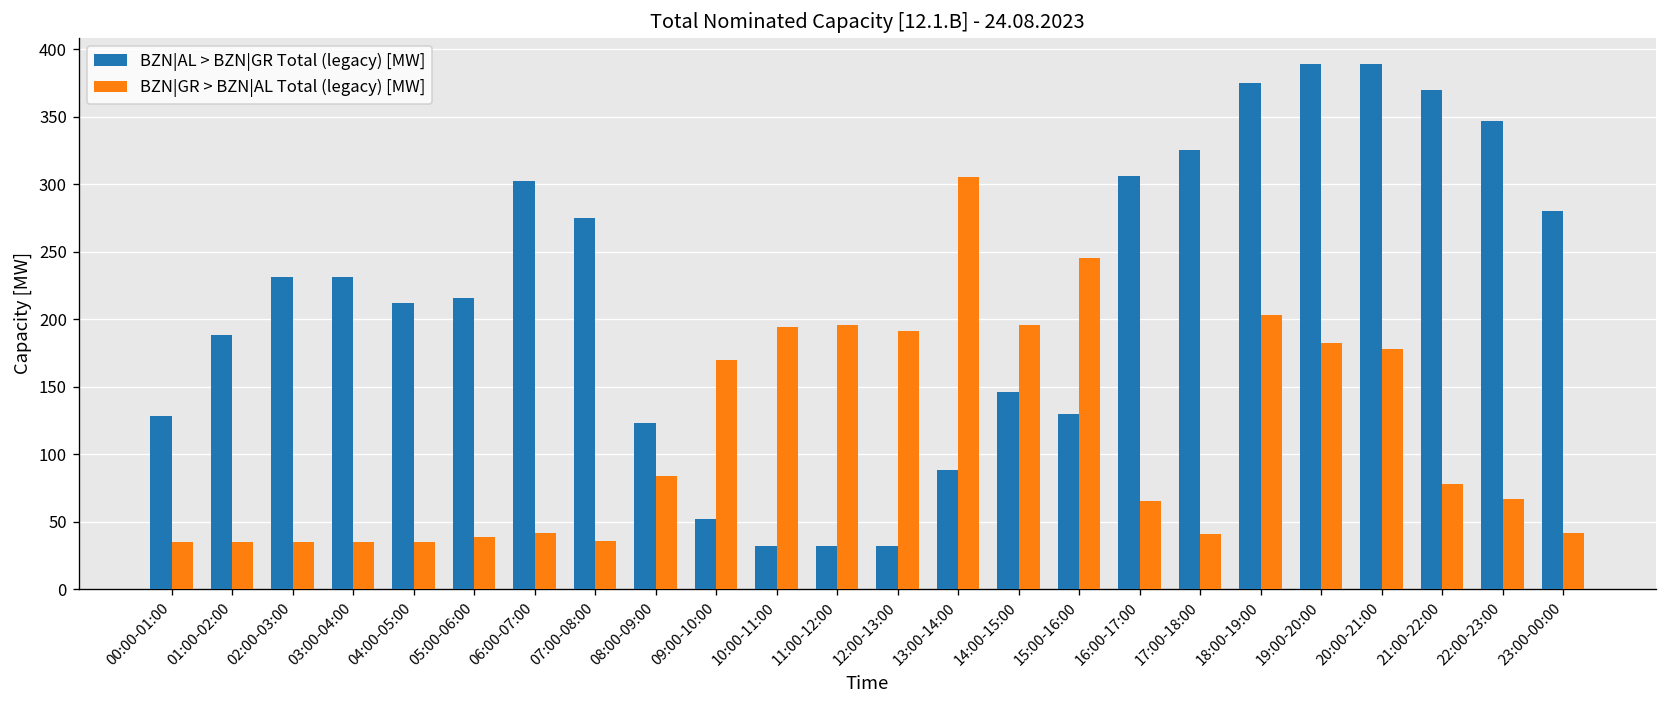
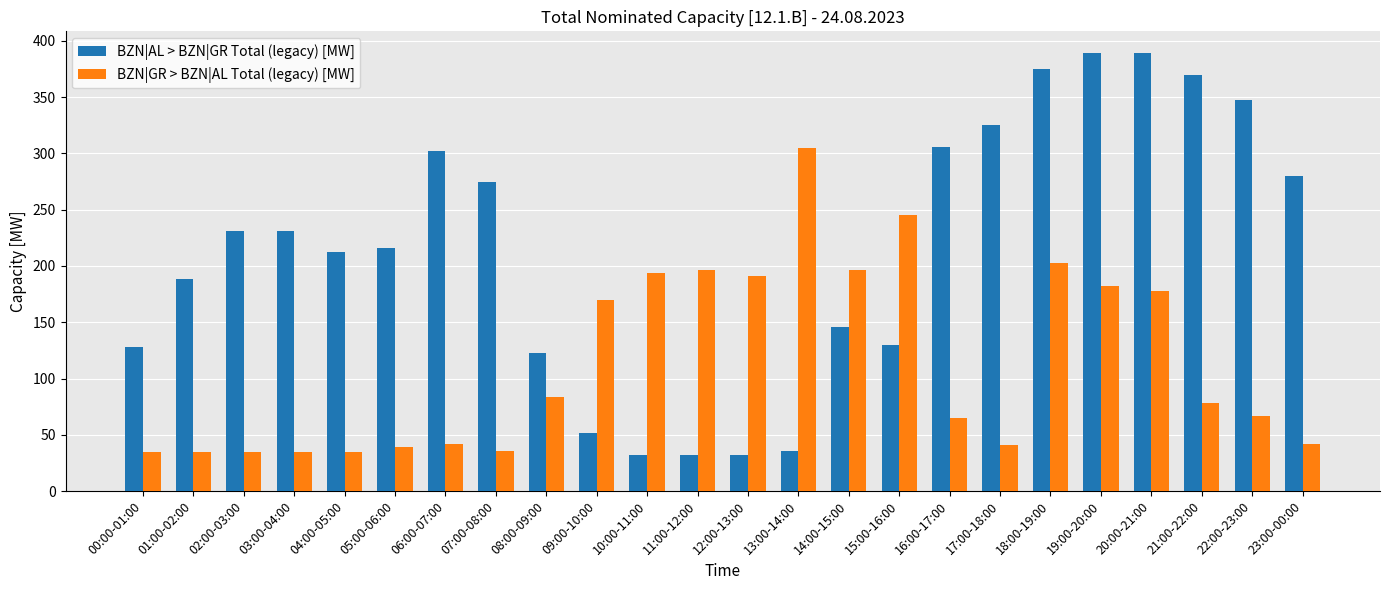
  {
    "BZN|AL > BZN|GR Total (legacy) [MW]": {
      "00:00-01:00": 128,
      "01:00-02:00": 188,
      "02:00-03:00": 231,
      "03:00-04:00": 231,
      "04:00-05:00": 212,
      "05:00-06:00": 216,
      "06:00-07:00": 302,
      "07:00-08:00": 275,
      "08:00-09:00": 123,
      "09:00-10:00": 52,
      "10:00-11:00": 32,
      "11:00-12:00": 32,
      "12:00-13:00": 32,
-     "13:00-14:00": 88,
+     "13:00-14:00": 36,
      "14:00-15:00": 146,
      "15:00-16:00": 130,
      "16:00-17:00": 306,
      "17:00-18:00": 325,
      "18:00-19:00": 375,
      "19:00-20:00": 389,
      "20:00-21:00": 389,
      "21:00-22:00": 370,
      "22:00-23:00": 347,
      "23:00-00:00": 280
    },
    "BZN|GR > BZN|AL Total (legacy) [MW]": {
      "00:00-01:00": 35,
      "01:00-02:00": 35,
      "02:00-03:00": 35,
      "03:00-04:00": 35,
      "04:00-05:00": 35,
      "05:00-06:00": 39,
      "06:00-07:00": 42,
      "07:00-08:00": 36,
      "08:00-09:00": 84,
      "09:00-10:00": 170,
      "10:00-11:00": 194,
      "11:00-12:00": 196,
      "12:00-13:00": 191,
      "13:00-14:00": 305,
      "14:00-15:00": 196,
      "15:00-16:00": 245,
      "16:00-17:00": 65,
      "17:00-18:00": 41,
      "18:00-19:00": 203,
      "19:00-20:00": 182,
      "20:00-21:00": 178,
      "21:00-22:00": 78,
      "22:00-23:00": 67,
      "23:00-00:00": 42
    }
  }
